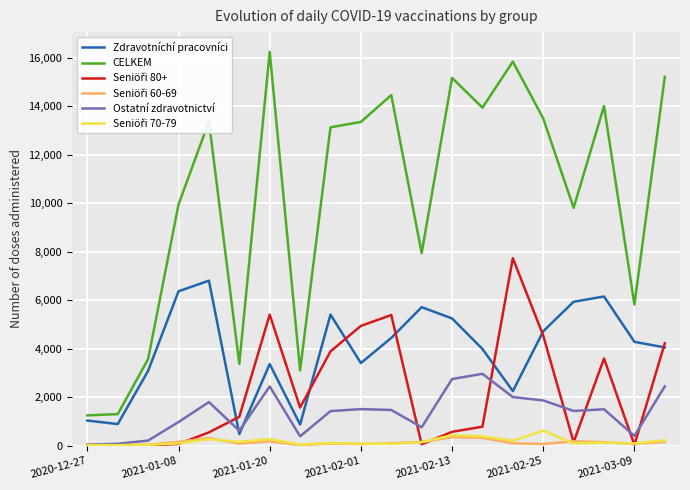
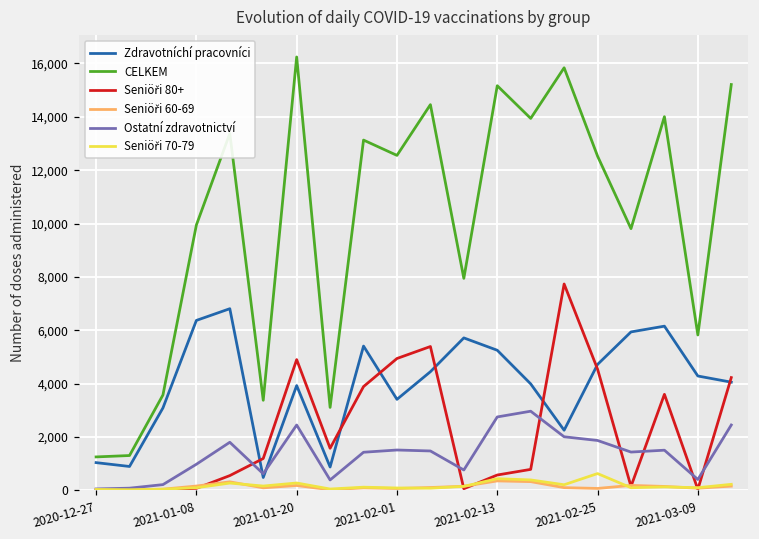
  {
    "Zdravotníchí pracovníci": {
      "2020-12-27": "1,000",
      "2021-01-08": "6,400",
-     "2021-01-20": "3,400",
+     "2021-01-20": "3,900",
      "2021-02-01": "3,400",
      "2021-02-13": "5,300",
      "2021-02-25": "4,700",
      "2021-03-09": "4,300"
    },
    "CELKEM": {
      "2020-12-27": "1,300",
      "2021-01-08": "9,900",
      "2021-01-20": "16,200",
-     "2021-02-01": "13,400",
+     "2021-02-01": "12,600",
      "2021-02-13": "15,200",
-     "2021-02-25": "13,500",
+     "2021-02-25": "12,500",
      "2021-03-09": "5,800"
    },
    "Seniöři 80+": {
-     "2021-01-20": "5,400",
+     "2021-01-20": "4,900",
      "2021-02-01": "4,900",
      "2021-02-13": "600",
      "2021-02-25": "4,500"
    },
    "Seniöři 60-69": {
      "2021-02-25": "100"
    },
    "Ostatní zdravotnictví": {
      "2021-01-08": "1,000",
      "2021-01-20": "2,400",
      "2021-02-01": "1,500",
      "2021-02-13": "2,800",
      "2021-02-25": "1,900",
      "2021-03-09": "400"
    },
    "Seniöři 70-79": {
      "2021-02-25": "600"
    }
  }
